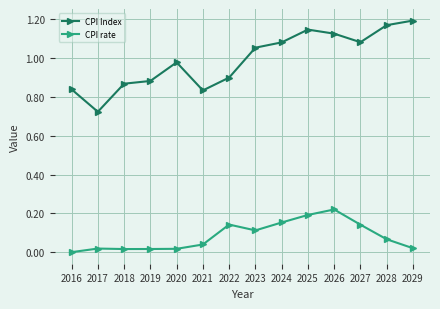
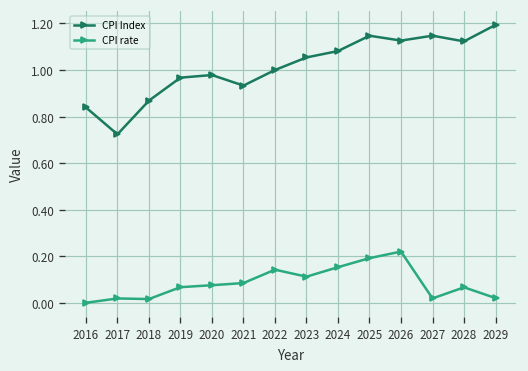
  {
    "CPI Index": {
      "2016": 0.84,
      "2017": 0.72,
      "2018": 0.87,
-     "2019": 0.88,
+     "2019": 0.97,
      "2020": 0.98,
-     "2021": 0.83,
-     "2022": 0.9,
+     "2021": 0.93,
+     "2022": 1.0,
      "2023": 1.05,
      "2024": 1.08,
      "2025": 1.15,
      "2026": 1.13,
-     "2027": 1.08,
-     "2028": 1.17,
+     "2027": 1.15,
+     "2028": 1.12,
      "2029": 1.19
    },
    "CPI rate": {
      "2016": 0.00,
      "2017": 0.02,
      "2018": 0.02,
-     "2019": 0.02,
-     "2020": 0.02,
-     "2021": 0.04,
+     "2019": 0.07,
+     "2020": 0.08,
+     "2021": 0.08,
      "2022": 0.14,
      "2023": 0.11,
      "2024": 0.15,
      "2025": 0.19,
      "2026": 0.22,
-     "2027": 0.14,
+     "2027": 0.02,
      "2028": 0.07,
      "2029": 0.02
    }
  }
